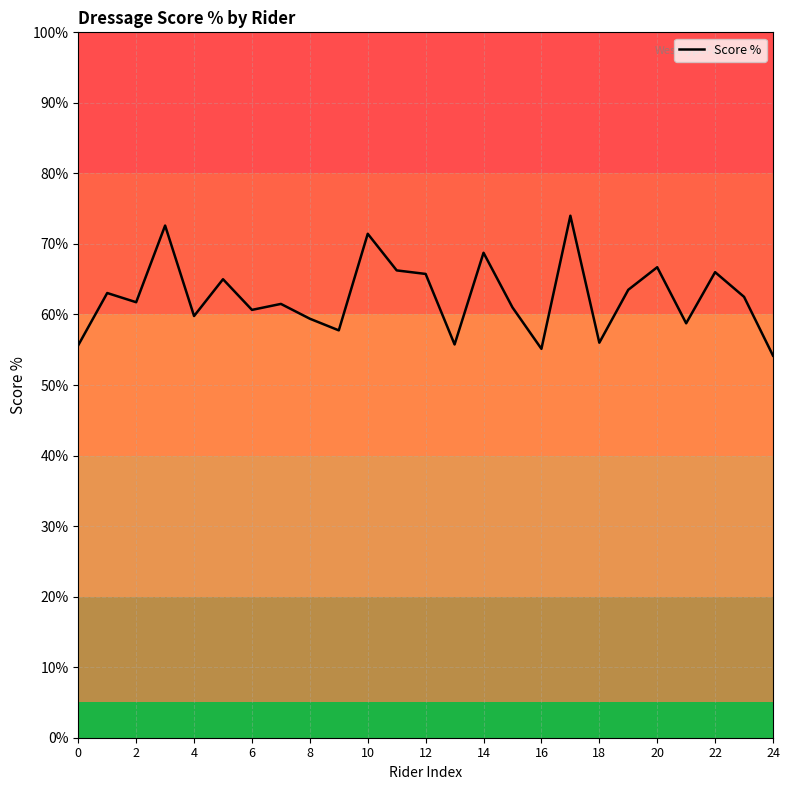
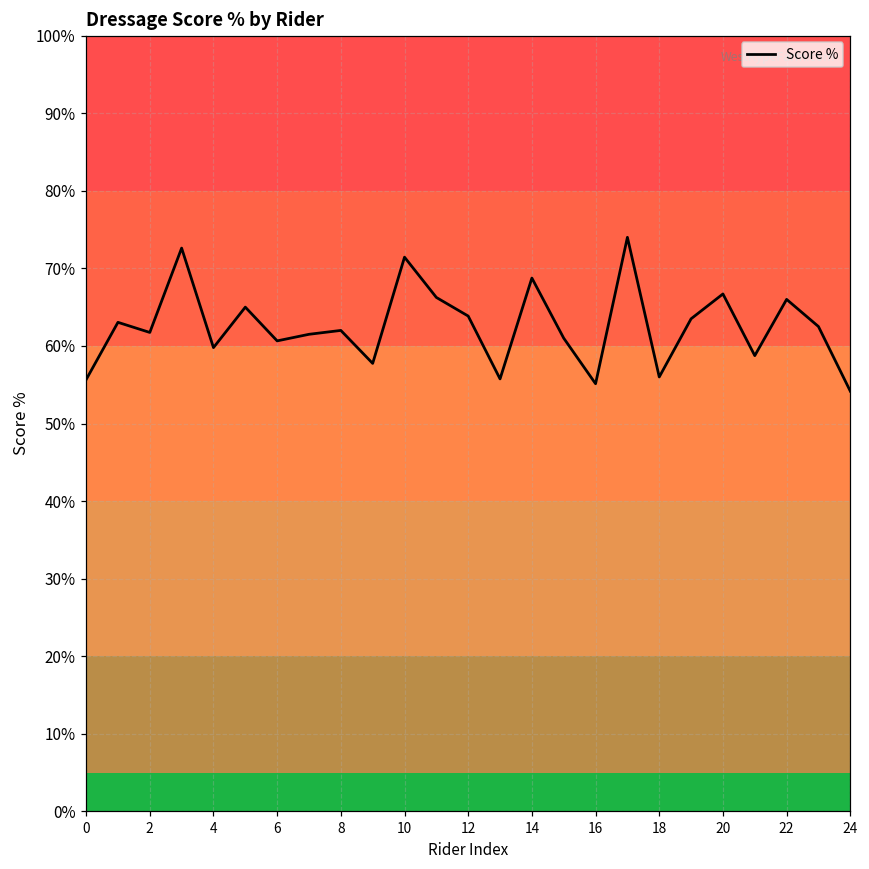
  {
    "0": "56%",
    "2": "62%",
    "4": "60%",
    "6": "61%",
-   "8": "59%",
+   "8": "62%",
    "10": "71%",
-   "12": "66%",
+   "12": "64%",
    "14": "69%",
    "16": "55%",
    "18": "56%",
    "20": "67%",
    "22": "66%",
    "24": "54%"
  }
